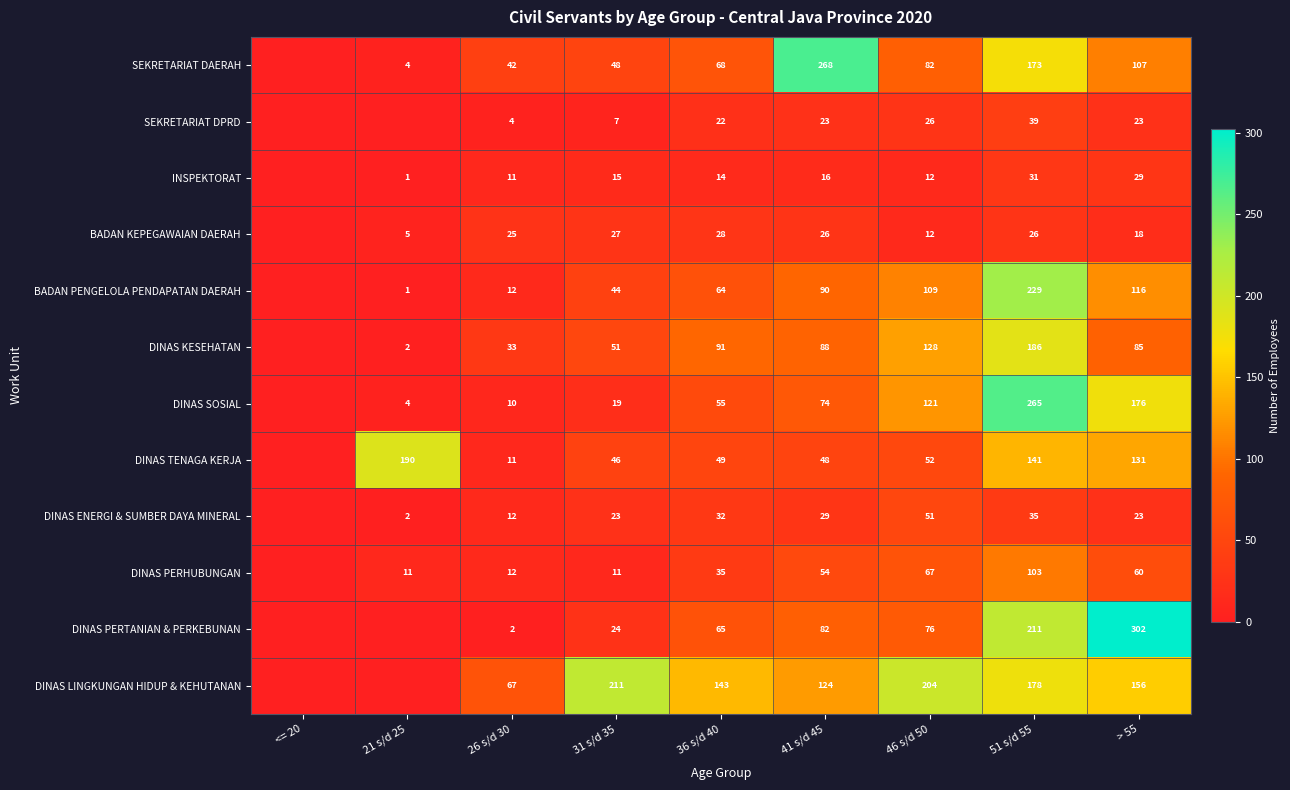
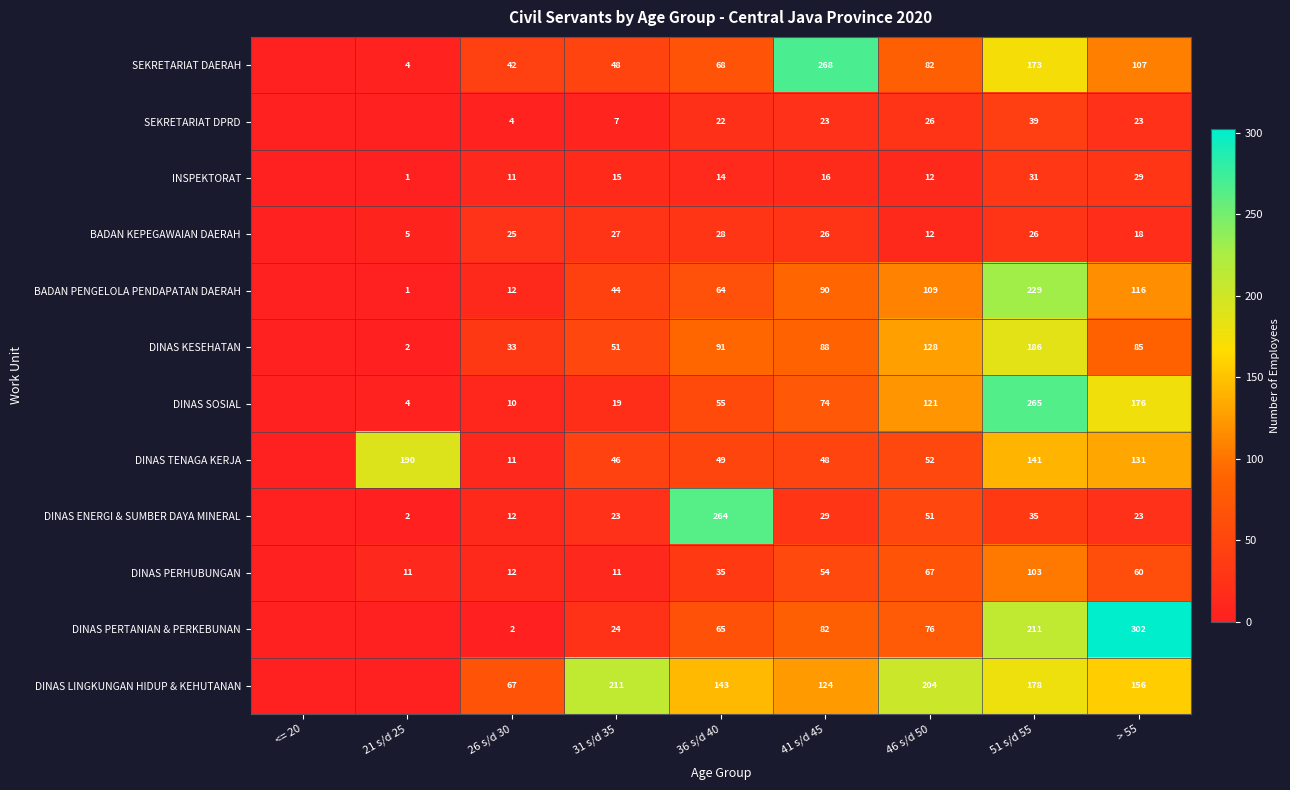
  {
    "SEKRETARIAT DAERAH": {
      "21 s/d 25": 4,
      "26 s/d 30": 42,
      "31 s/d 35": 48,
      "36 s/d 40": 68,
      "41 s/d 45": 268,
      "46 s/d 50": 82,
      "51 s/d 55": 173,
      "> 55": 107
    },
    "SEKRETARIAT DPRD": {
      "26 s/d 30": 4,
      "31 s/d 35": 7,
      "36 s/d 40": 22,
      "41 s/d 45": 23,
      "46 s/d 50": 26,
      "51 s/d 55": 39,
      "> 55": 23
    },
    "INSPEKTORAT": {
      "21 s/d 25": 1,
      "26 s/d 30": 11,
      "31 s/d 35": 15,
      "36 s/d 40": 14,
      "41 s/d 45": 16,
      "46 s/d 50": 12,
      "51 s/d 55": 31,
      "> 55": 29
    },
    "BADAN KEPEGAWAIAN DAERAH": {
      "21 s/d 25": 5,
      "26 s/d 30": 25,
      "31 s/d 35": 27,
      "36 s/d 40": 28,
      "41 s/d 45": 26,
      "46 s/d 50": 12,
      "51 s/d 55": 26,
      "> 55": 18
    },
    "BADAN PENGELOLA PENDAPATAN DAERAH": {
      "21 s/d 25": 1,
      "26 s/d 30": 12,
      "31 s/d 35": 44,
      "36 s/d 40": 64,
      "41 s/d 45": 90,
      "46 s/d 50": 109,
      "51 s/d 55": 229,
      "> 55": 116
    },
    "DINAS KESEHATAN": {
      "21 s/d 25": 2,
      "26 s/d 30": 33,
      "31 s/d 35": 51,
      "36 s/d 40": 91,
      "41 s/d 45": 88,
      "46 s/d 50": 128,
      "51 s/d 55": 186,
      "> 55": 85
    },
    "DINAS SOSIAL": {
      "21 s/d 25": 4,
      "26 s/d 30": 10,
      "31 s/d 35": 19,
      "36 s/d 40": 55,
      "41 s/d 45": 74,
      "46 s/d 50": 121,
      "51 s/d 55": 265,
      "> 55": 176
    },
    "DINAS TENAGA KERJA": {
      "21 s/d 25": 190,
      "26 s/d 30": 11,
      "31 s/d 35": 46,
      "36 s/d 40": 49,
      "41 s/d 45": 48,
      "46 s/d 50": 52,
      "51 s/d 55": 141,
      "> 55": 131
    },
    "DINAS ENERGI & SUMBER DAYA MINERAL": {
      "21 s/d 25": 2,
      "26 s/d 30": 12,
      "31 s/d 35": 23,
-     "36 s/d 40": 32,
+     "36 s/d 40": 264,
      "41 s/d 45": 29,
      "46 s/d 50": 51,
      "51 s/d 55": 35,
      "> 55": 23
    },
    "DINAS PERHUBUNGAN": {
      "21 s/d 25": 11,
      "26 s/d 30": 12,
      "31 s/d 35": 11,
      "36 s/d 40": 35,
      "41 s/d 45": 54,
      "46 s/d 50": 67,
      "51 s/d 55": 103,
      "> 55": 60
    },
    "DINAS PERTANIAN & PERKEBUNAN": {
      "26 s/d 30": 2,
      "31 s/d 35": 24,
      "36 s/d 40": 65,
      "41 s/d 45": 82,
      "46 s/d 50": 76,
      "51 s/d 55": 211,
      "> 55": 302
    },
    "DINAS LINGKUNGAN HIDUP & KEHUTANAN": {
      "26 s/d 30": 67,
      "31 s/d 35": 211,
      "36 s/d 40": 143,
      "41 s/d 45": 124,
      "46 s/d 50": 204,
      "51 s/d 55": 178,
      "> 55": 156
    }
  }
